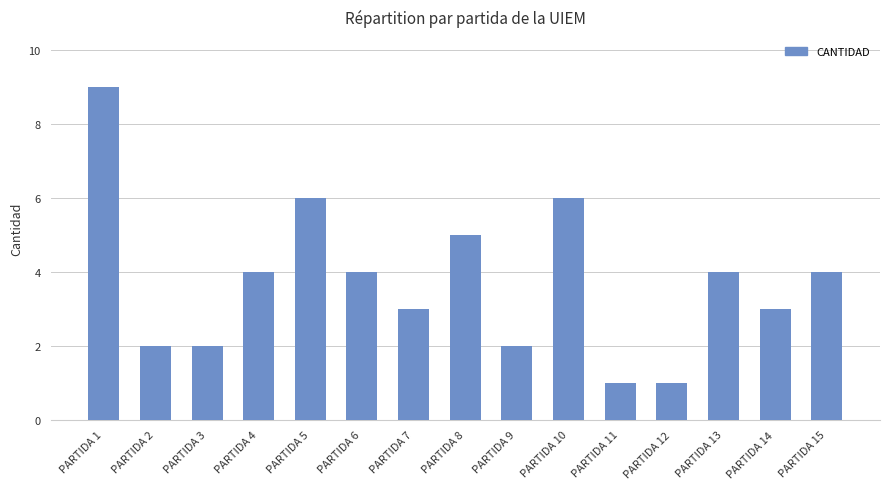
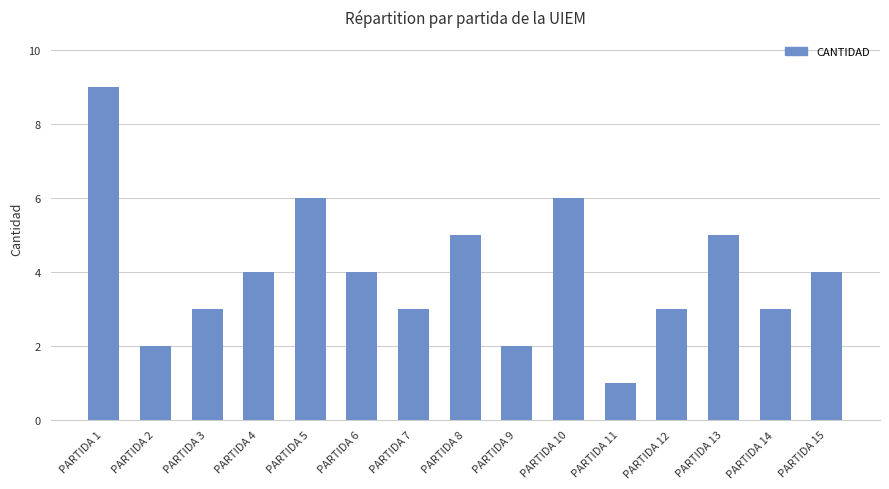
  {
    "PARTIDA 1": 9,
    "PARTIDA 2": 2,
-   "PARTIDA 3": 2,
+   "PARTIDA 3": 3,
    "PARTIDA 4": 4,
    "PARTIDA 5": 6,
    "PARTIDA 6": 4,
    "PARTIDA 7": 3,
    "PARTIDA 8": 5,
    "PARTIDA 9": 2,
    "PARTIDA 10": 6,
    "PARTIDA 11": 1,
-   "PARTIDA 12": 1,
-   "PARTIDA 13": 4,
+   "PARTIDA 12": 3,
+   "PARTIDA 13": 5,
    "PARTIDA 14": 3,
    "PARTIDA 15": 4
  }
